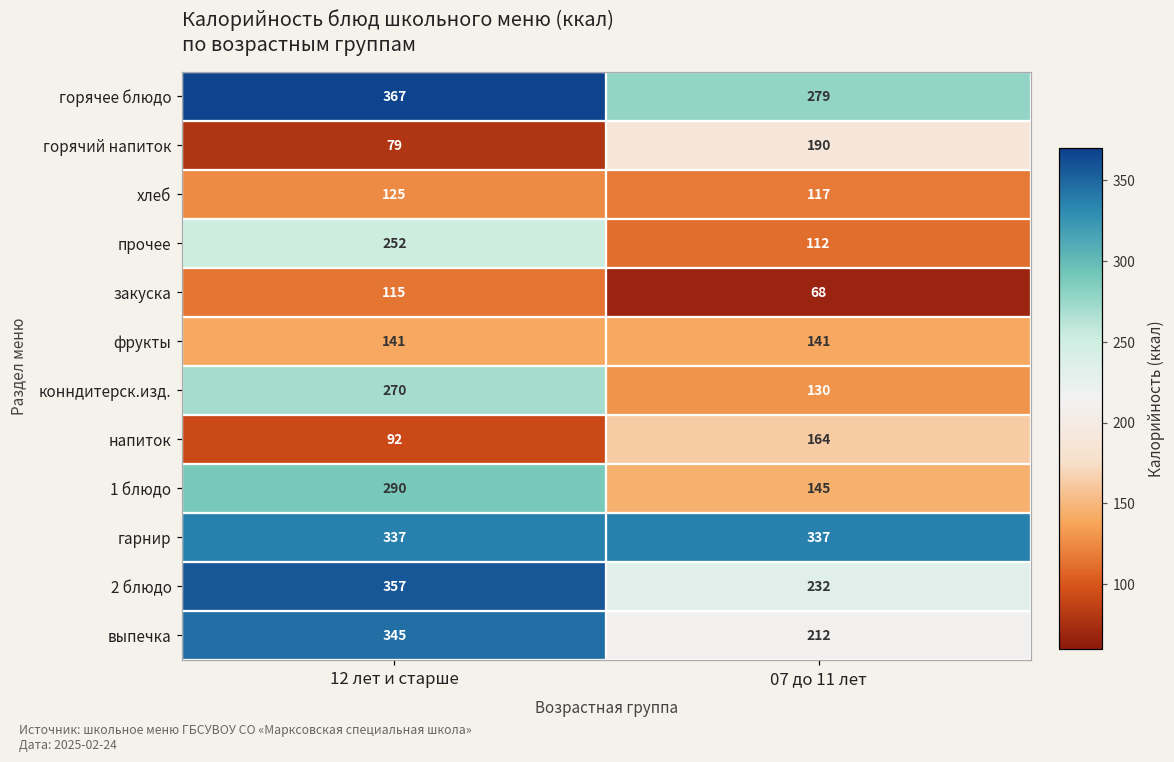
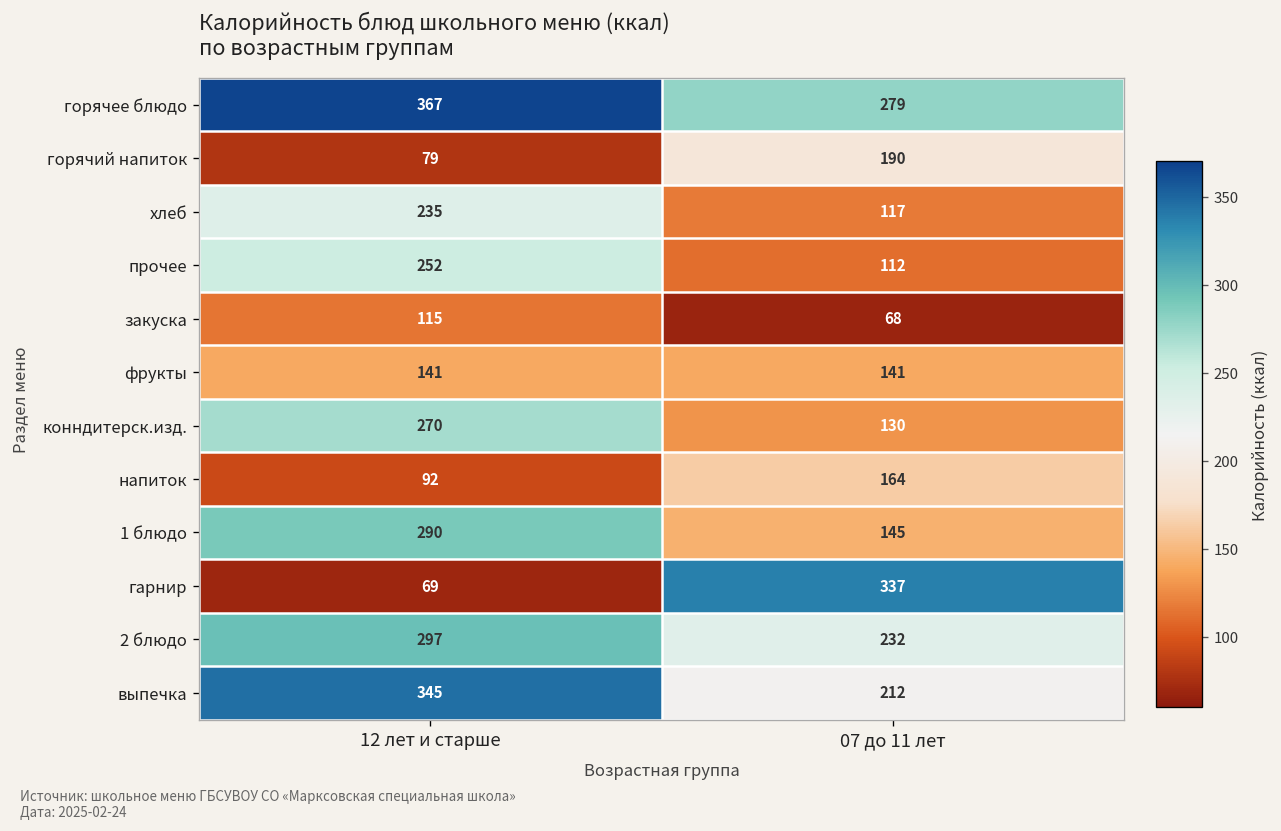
  {
    "горячее блюдо": {
      "12 лет и старше": 367,
      "07 до 11 лет": 279
    },
    "горячий напиток": {
      "12 лет и старше": 79,
      "07 до 11 лет": 190
    },
    "хлеб": {
-     "12 лет и старше": 125,
+     "12 лет и старше": 235,
      "07 до 11 лет": 117
    },
    "прочее": {
      "12 лет и старше": 252,
      "07 до 11 лет": 112
    },
    "закуска": {
      "12 лет и старше": 115,
      "07 до 11 лет": 68
    },
    "фрукты": {
      "12 лет и старше": 141,
      "07 до 11 лет": 141
    },
    "конндитерск.изд.": {
      "12 лет и старше": 270,
      "07 до 11 лет": 130
    },
    "напиток": {
      "12 лет и старше": 92,
      "07 до 11 лет": 164
    },
    "1 блюдо": {
      "12 лет и старше": 290,
      "07 до 11 лет": 145
    },
    "гарнир": {
-     "12 лет и старше": 337,
+     "12 лет и старше": 69,
      "07 до 11 лет": 337
    },
    "2 блюдо": {
-     "12 лет и старше": 357,
+     "12 лет и старше": 297,
      "07 до 11 лет": 232
    },
    "выпечка": {
      "12 лет и старше": 345,
      "07 до 11 лет": 212
    }
  }
